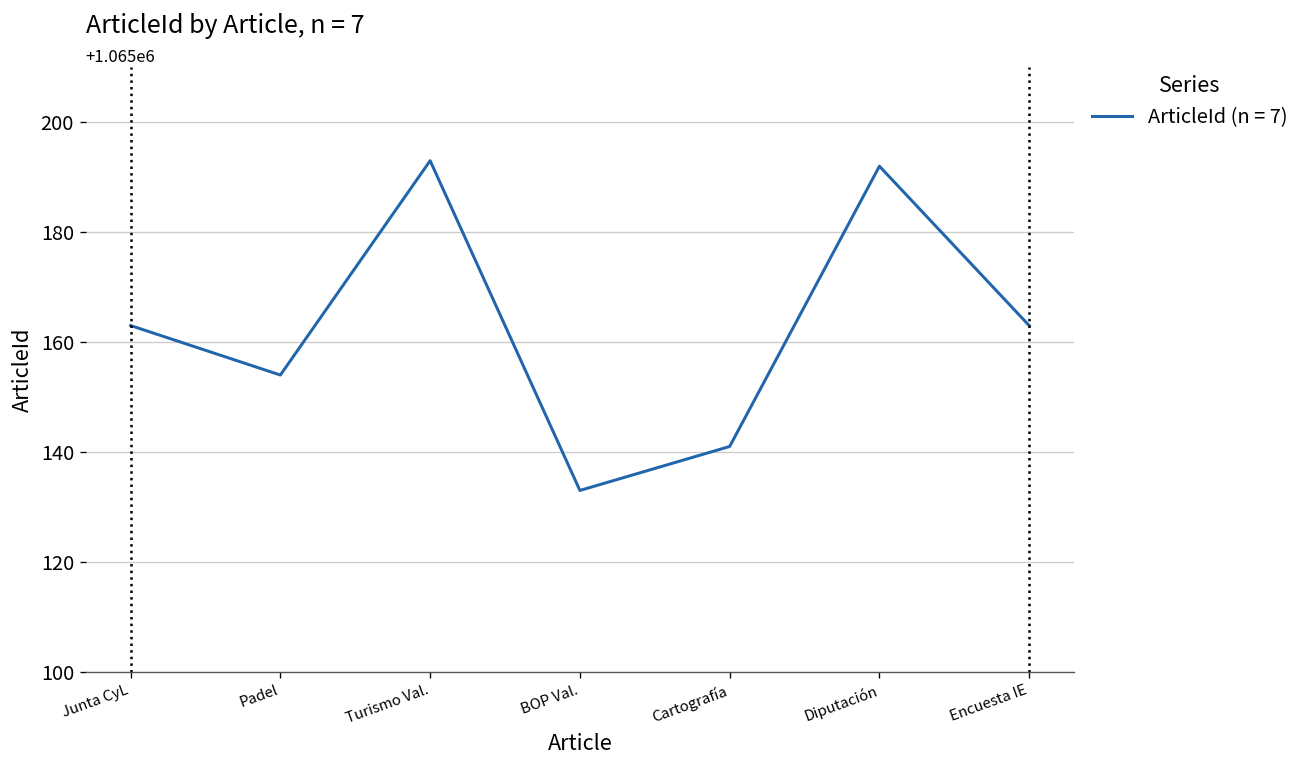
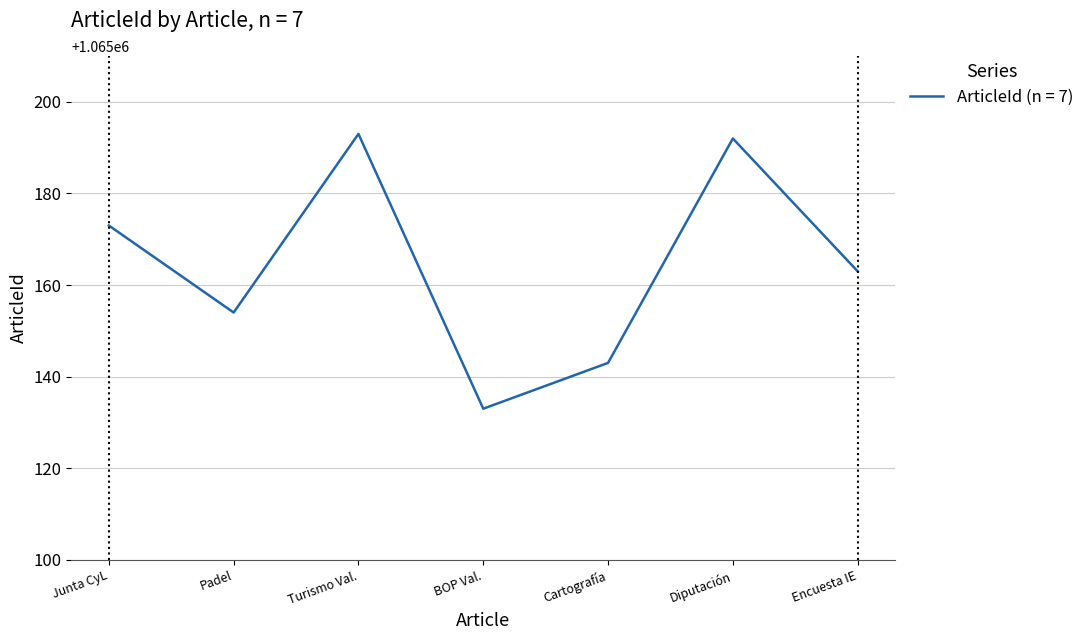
  {
-   "Junta CyL": 1065163,
+   "Junta CyL": 1065173,
    "Padel": 1065154,
    "Turismo Val.": 1065193,
    "BOP Val.": 1065133,
-   "Cartografía": 1065141,
+   "Cartografía": 1065143,
    "Diputación": 1065192,
    "Encuesta IE": 1065163
  }
